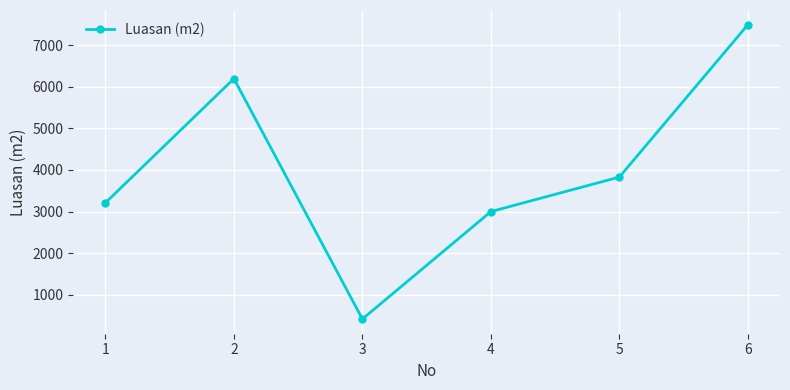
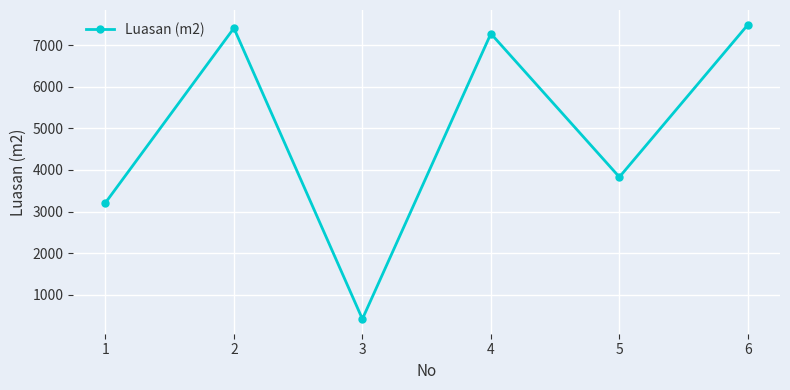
  {
    "1": 3200,
-   "2": 6200,
+   "2": 7400,
    "3": 400,
-   "4": 3000,
+   "4": 7300,
    "5": 3800,
    "6": 7500
  }
